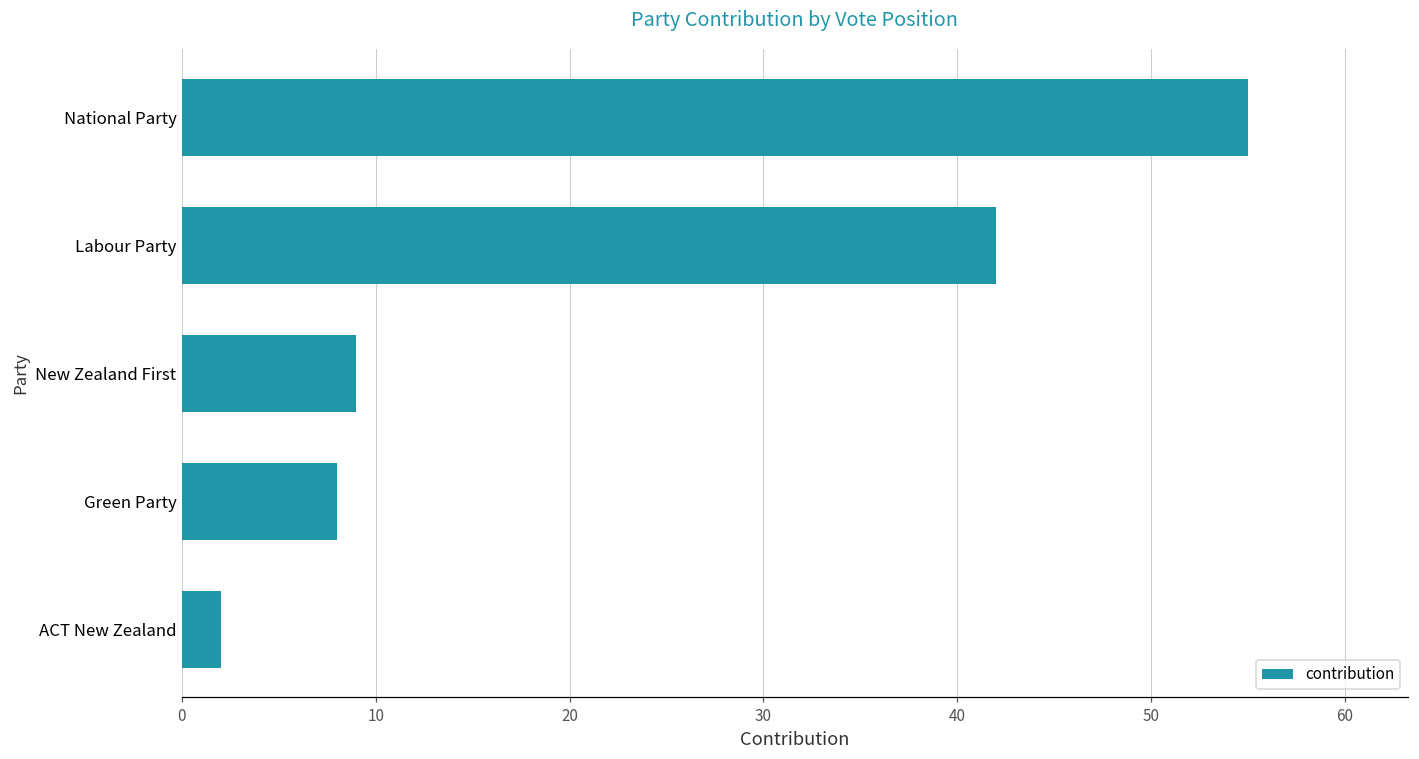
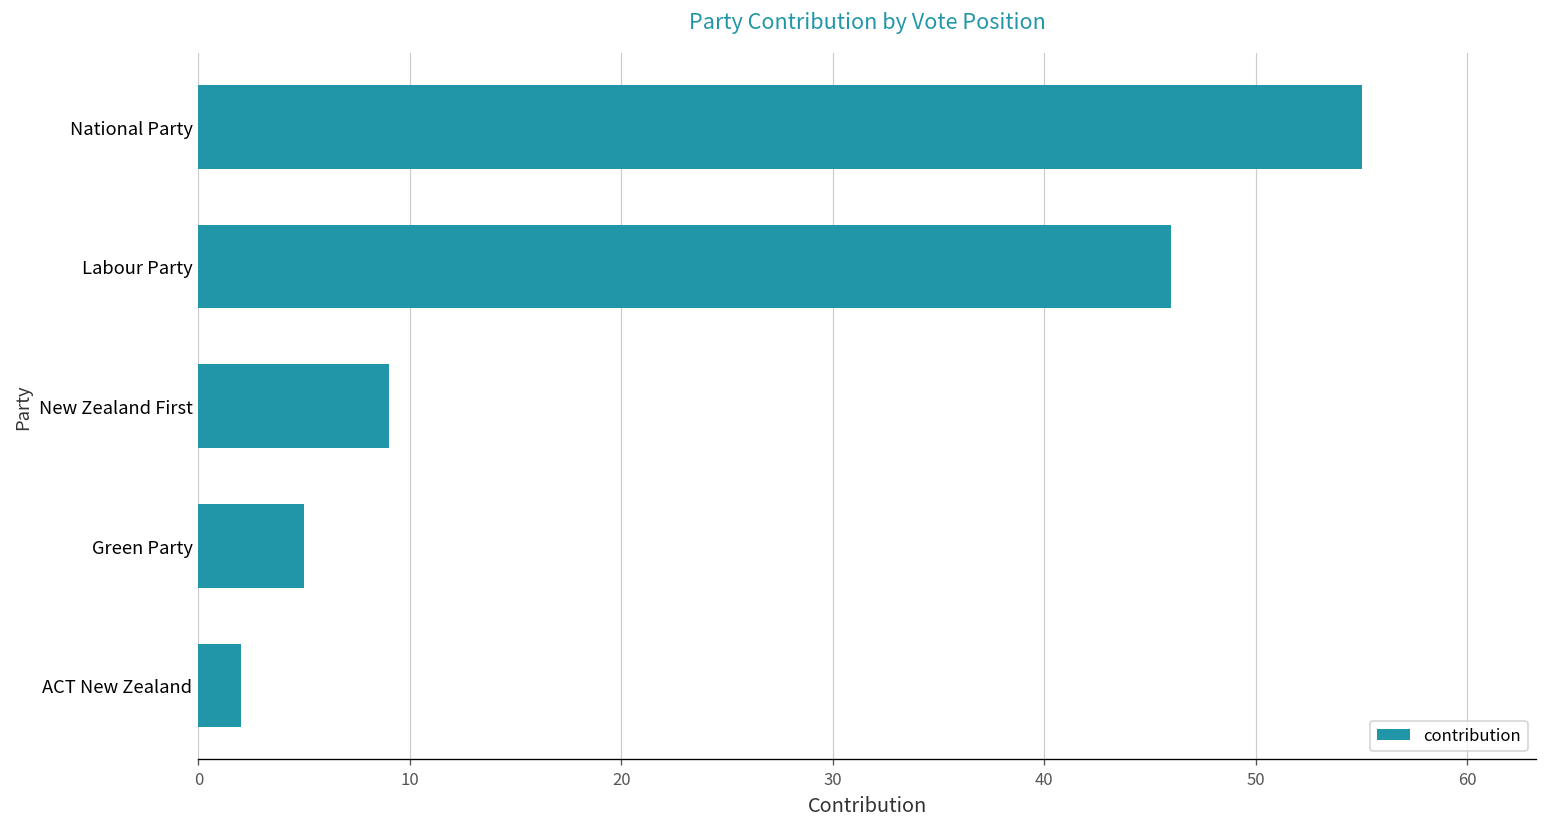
  {
    "National Party": 55,
-   "Labour Party": 42,
+   "Labour Party": 46,
    "New Zealand First": 9,
-   "Green Party": 8,
+   "Green Party": 5,
    "ACT New Zealand": 2
  }
